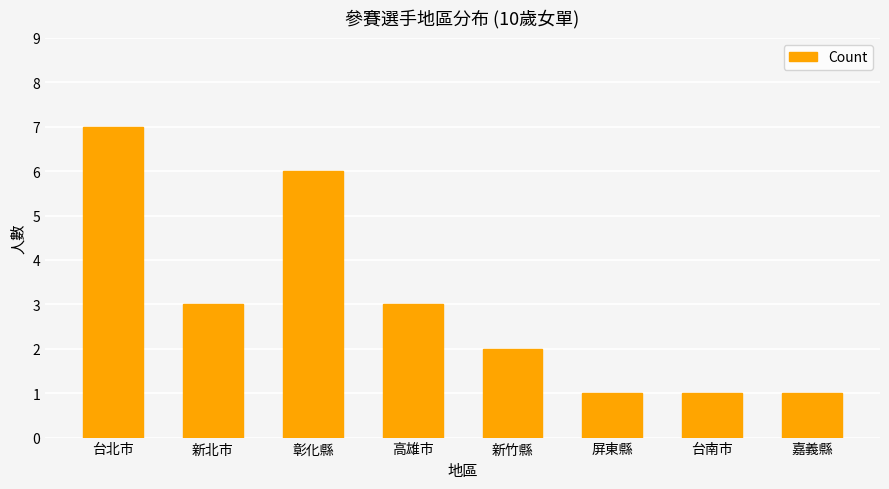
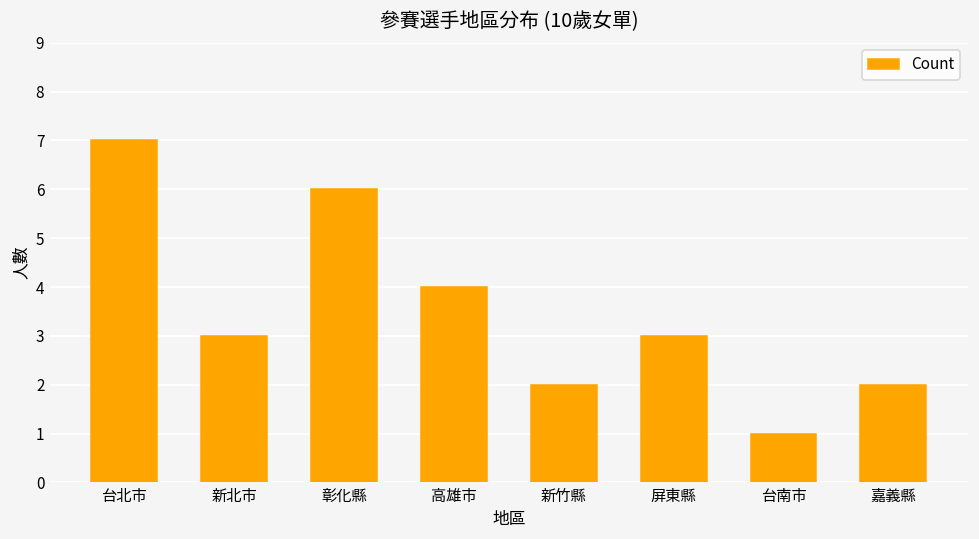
  {
    "台北市": 7,
    "新北市": 3,
    "彰化縣": 6,
-   "高雄市": 3,
+   "高雄市": 4,
    "新竹縣": 2,
-   "屏東縣": 1,
+   "屏東縣": 3,
    "台南市": 1,
-   "嘉義縣": 1
+   "嘉義縣": 2
  }
